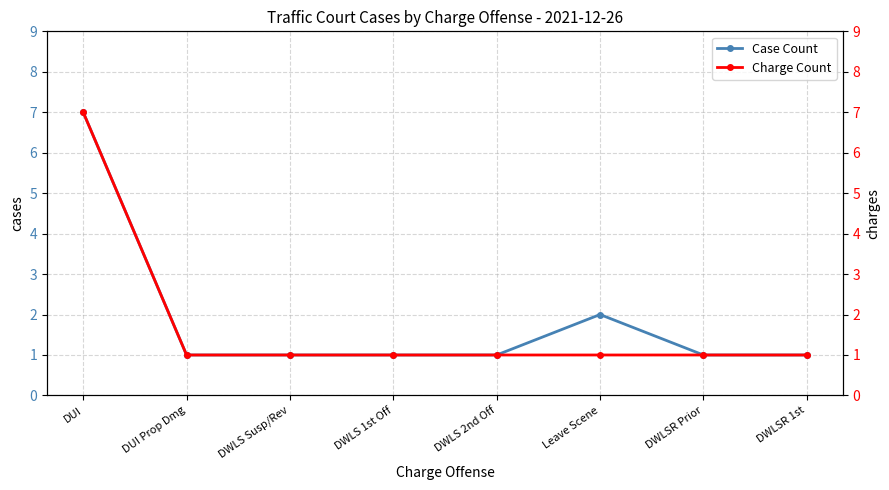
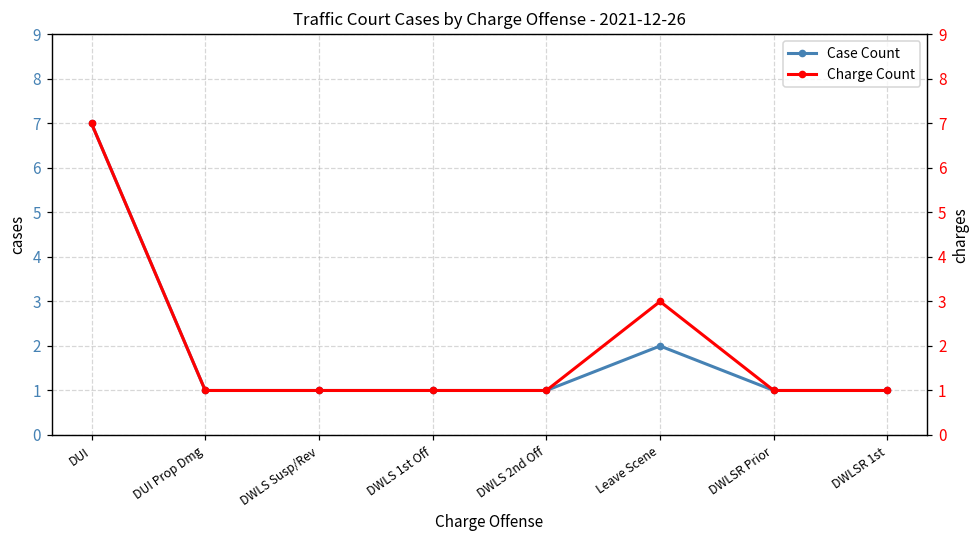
  {
    "Case Count": {
      "DUI": 7.0,
      "DUI Prop Dmg": 1.0,
      "DWLS Susp/Rev": 1.0,
      "DWLS 1st Off": 1.0,
      "DWLS 2nd Off": 1.0,
      "Leave Scene": 2.0,
      "DWLSR Prior": 1.0,
      "DWLSR 1st": 1.0
    },
    "Charge Count": {
      "DUI": 7,
      "DUI Prop Dmg": 1,
      "DWLS Susp/Rev": 1,
      "DWLS 1st Off": 1,
      "DWLS 2nd Off": 1,
-     "Leave Scene": 1,
+     "Leave Scene": 3,
      "DWLSR Prior": 1,
      "DWLSR 1st": 1
    }
  }
